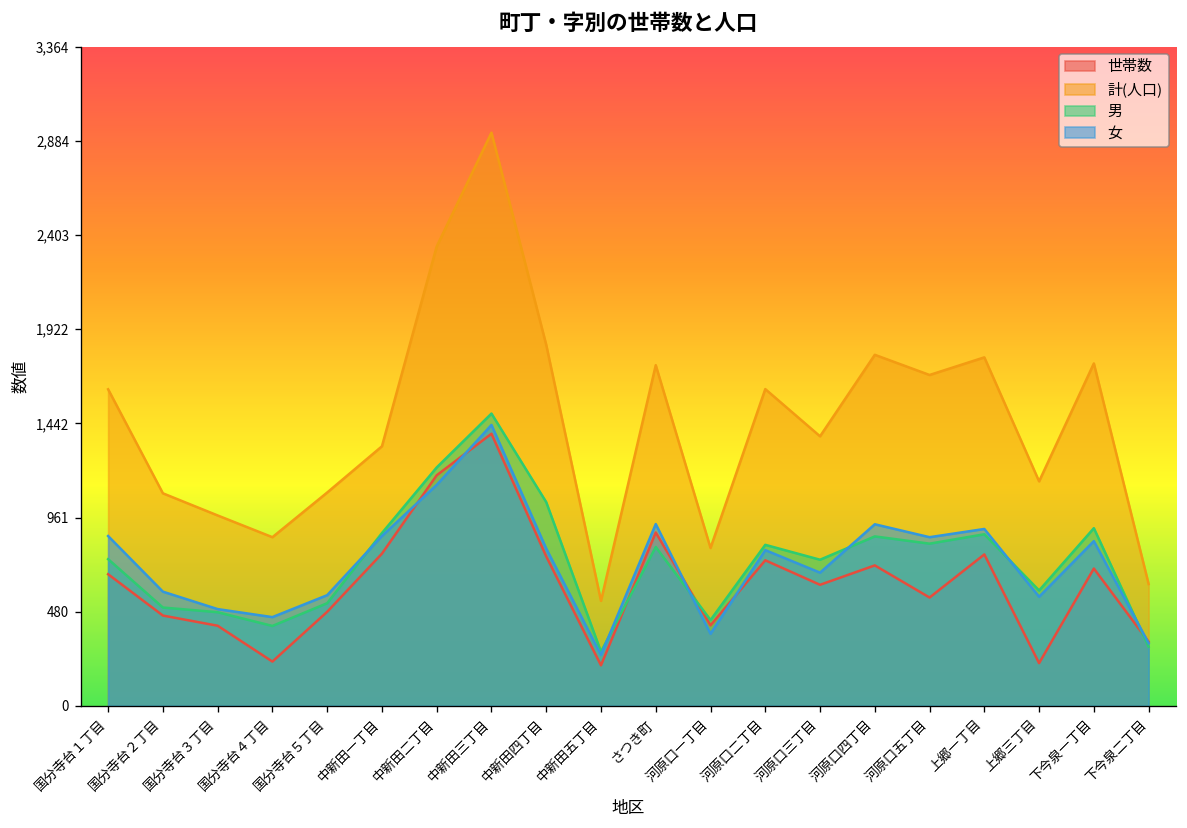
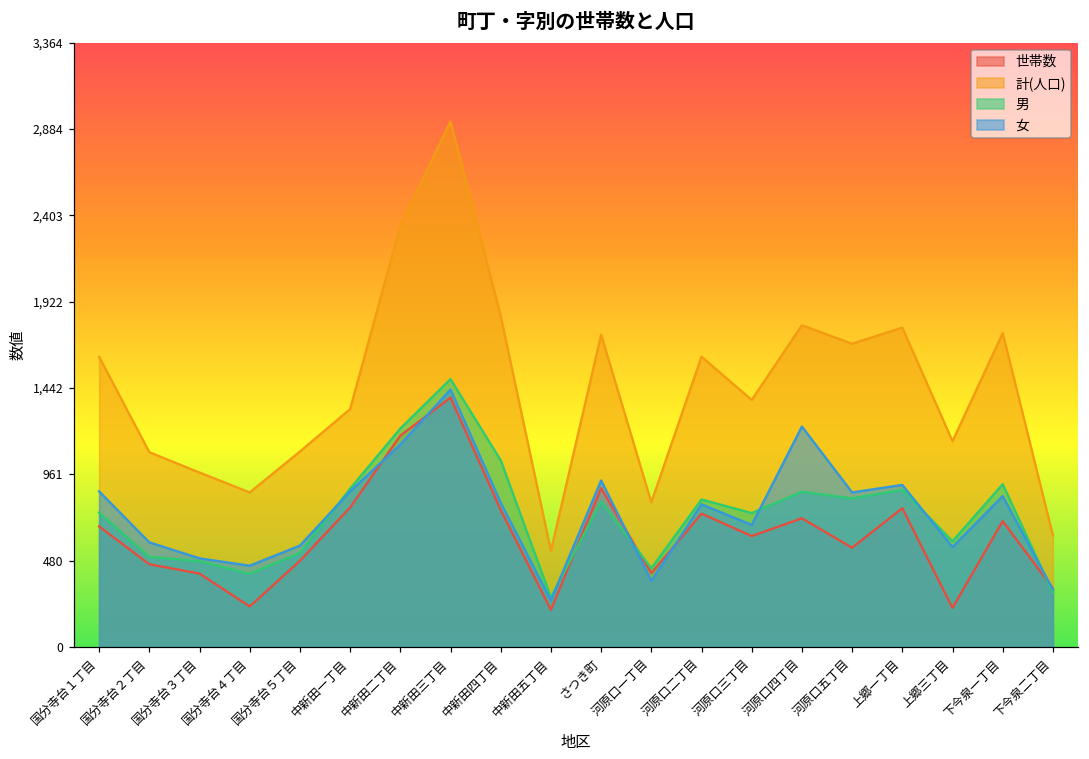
  {
    "世帯数": {
      "国分寺台１丁目": "670",
      "国分寺台２丁目": "460",
      "国分寺台３丁目": "410",
      "国分寺台４丁目": "230",
      "国分寺台５丁目": "480",
      "中新田一丁目": "780",
      "中新田二丁目": "1,180",
      "中新田三丁目": "1,390",
      "中新田四丁目": "760",
      "中新田五丁目": "210",
      "さつき町": "890",
      "河原口一丁目": "410",
      "河原口二丁目": "740",
      "河原口三丁目": "620",
      "河原口四丁目": "720",
      "河原口五丁目": "550",
      "上郷一丁目": "770",
      "上郷三丁目": "220",
      "下今泉一丁目": "700"
    },
    "計(人口)": {
      "国分寺台１丁目": "1,620",
      "国分寺台２丁目": "1,090",
      "国分寺台３丁目": "970",
      "国分寺台４丁目": "860",
      "国分寺台５丁目": "1,090",
      "中新田一丁目": "1,330",
      "中新田二丁目": "2,350",
      "中新田三丁目": "2,930",
      "中新田四丁目": "1,840",
      "中新田五丁目": "540",
      "さつき町": "1,740",
      "河原口一丁目": "810",
      "河原口二丁目": "1,620",
      "河原口三丁目": "1,380",
      "河原口四丁目": "1,790",
      "河原口五丁目": "1,690",
      "上郷一丁目": "1,780",
      "上郷三丁目": "1,150",
      "下今泉一丁目": "1,750",
      "下今泉二丁目": "620"
    },
    "男": {
      "国分寺台１丁目": "750",
      "国分寺台２丁目": "500",
      "国分寺台３丁目": "480",
      "国分寺台４丁目": "410",
      "国分寺台５丁目": "520",
      "中新田二丁目": "1,220",
      "中新田三丁目": "1,490",
      "中新田四丁目": "1,040",
      "中新田五丁目": "280",
      "さつき町": "810",
      "河原口一丁目": "440",
      "河原口二丁目": "820",
      "河原口三丁目": "750",
      "河原口四丁目": "870",
      "河原口五丁目": "830",
      "上郷一丁目": "880",
      "上郷三丁目": "590",
      "下今泉一丁目": "910",
      "下今泉二丁目": "300"
    },
    "女": {
      "国分寺台１丁目": "870",
      "国分寺台２丁目": "580",
      "国分寺台３丁目": "490",
      "国分寺台４丁目": "450",
      "国分寺台５丁目": "570",
      "中新田二丁目": "1,130",
      "中新田三丁目": "1,430",
      "中新田四丁目": "800",
      "中新田五丁目": "260",
      "さつき町": "930",
      "河原口一丁目": "370",
      "河原口二丁目": "800",
      "河原口三丁目": "680",
-     "河原口四丁目": "930",
+     "河原口四丁目": "1,230",
      "河原口五丁目": "860",
      "上郷一丁目": "900",
      "上郷三丁目": "560",
      "下今泉一丁目": "840"
    }
  }
